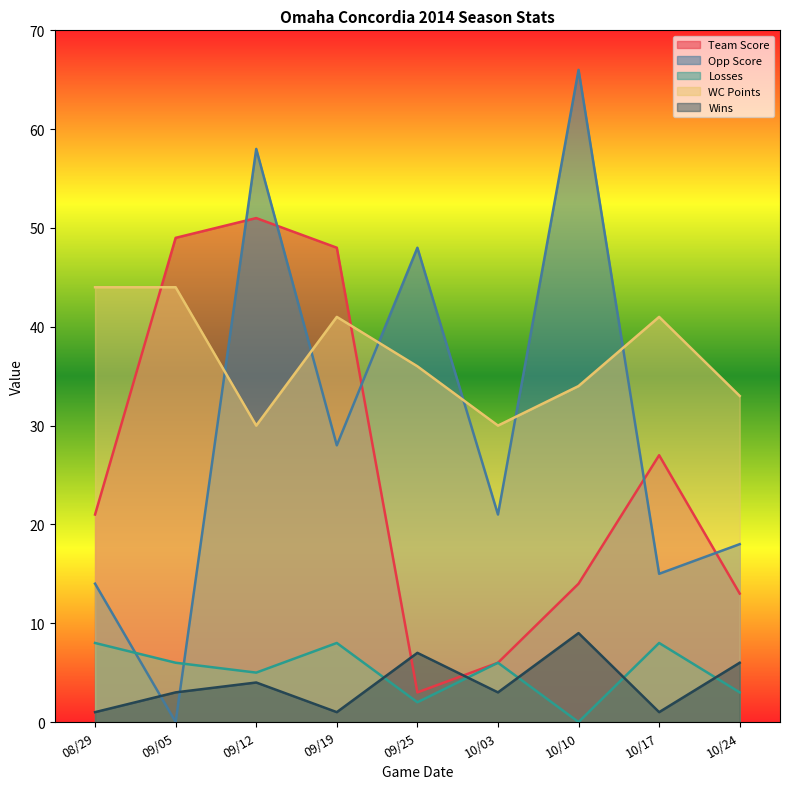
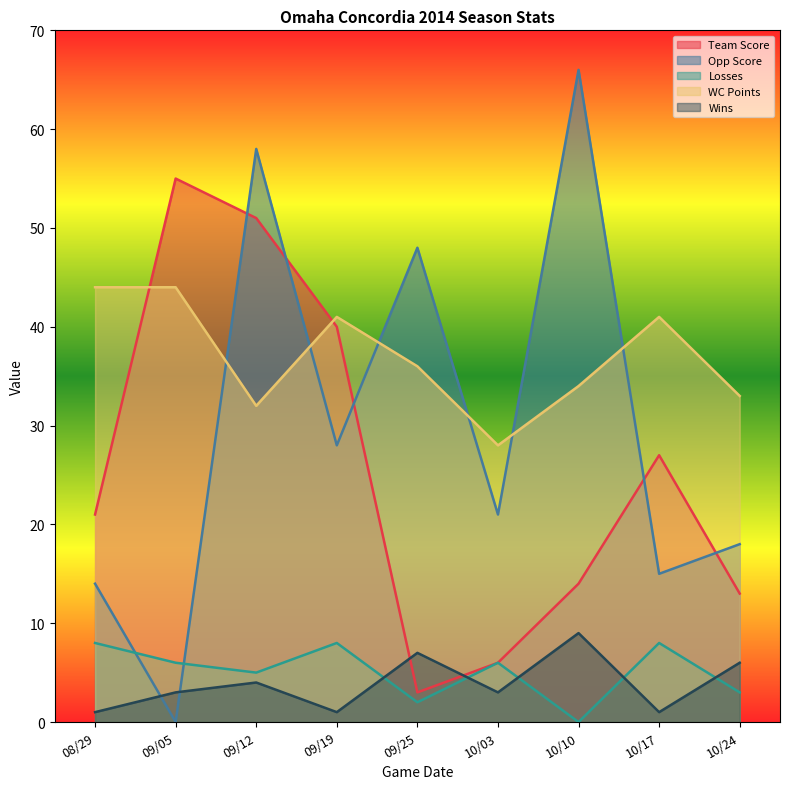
  {
    "Team Score": {
      "08/29": 21,
-     "09/05": 49,
+     "09/05": 55,
      "09/12": 51,
-     "09/19": 48,
+     "09/19": 40,
      "09/25": 3,
      "10/10": 14,
      "10/17": 27,
      "10/24": 13
    },
    "WC Points": {
      "08/29": 44,
      "09/05": 44,
-     "09/12": 30,
+     "09/12": 32,
      "09/19": 41,
      "09/25": 36,
-     "10/03": 30,
+     "10/03": 28,
      "10/10": 34,
      "10/17": 41,
      "10/24": 33
    },
    "Wins": {
      "08/29": 1,
      "09/05": 3,
      "09/12": 4,
      "09/19": 1,
      "09/25": 7,
      "10/03": 3,
      "10/10": 9,
      "10/17": 1,
      "10/24": 6
    }
  }
